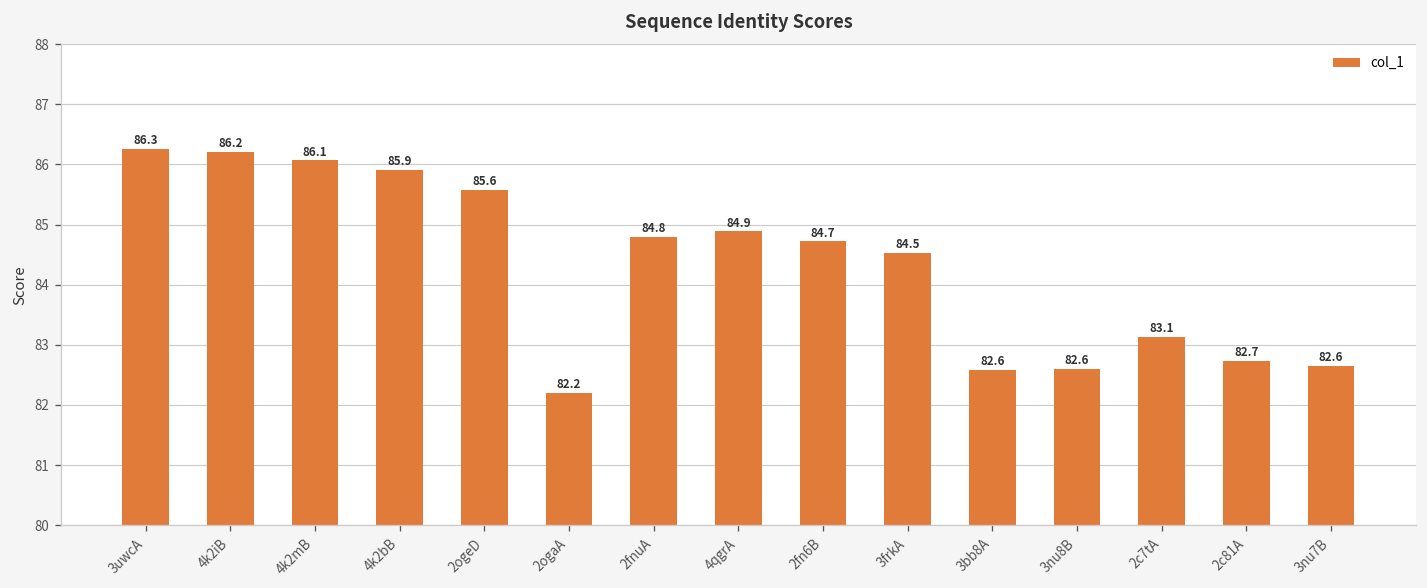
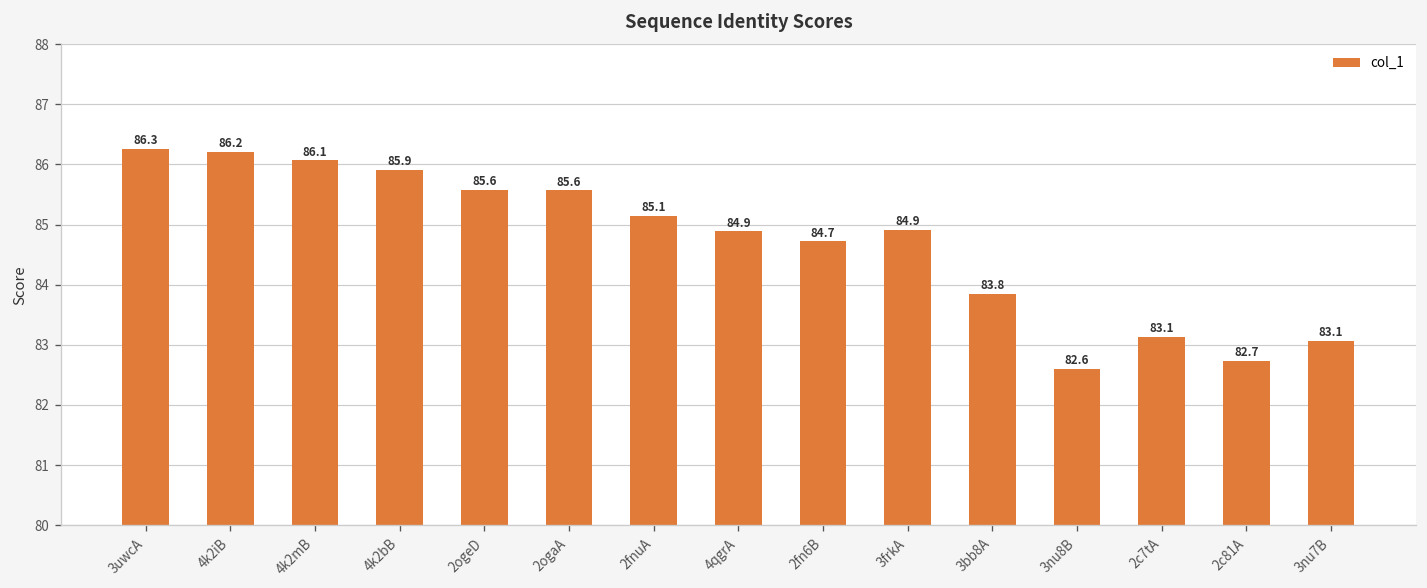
  {
    "3uwcA": 86.3,
    "4k2iB": 86.2,
    "4k2mB": 86.1,
    "4k2bB": 85.9,
    "2ogeD": 85.6,
-   "2ogaA": 82.2,
-   "2fnuA": 84.8,
+   "2ogaA": 85.6,
+   "2fnuA": 85.1,
    "4qgrA": 84.9,
    "2fn6B": 84.7,
-   "3frkA": 84.5,
-   "3bb8A": 82.6,
+   "3frkA": 84.9,
+   "3bb8A": 83.8,
    "3nu8B": 82.6,
    "2c7tA": 83.1,
    "2c81A": 82.7,
-   "3nu7B": 82.6
+   "3nu7B": 83.1
  }
